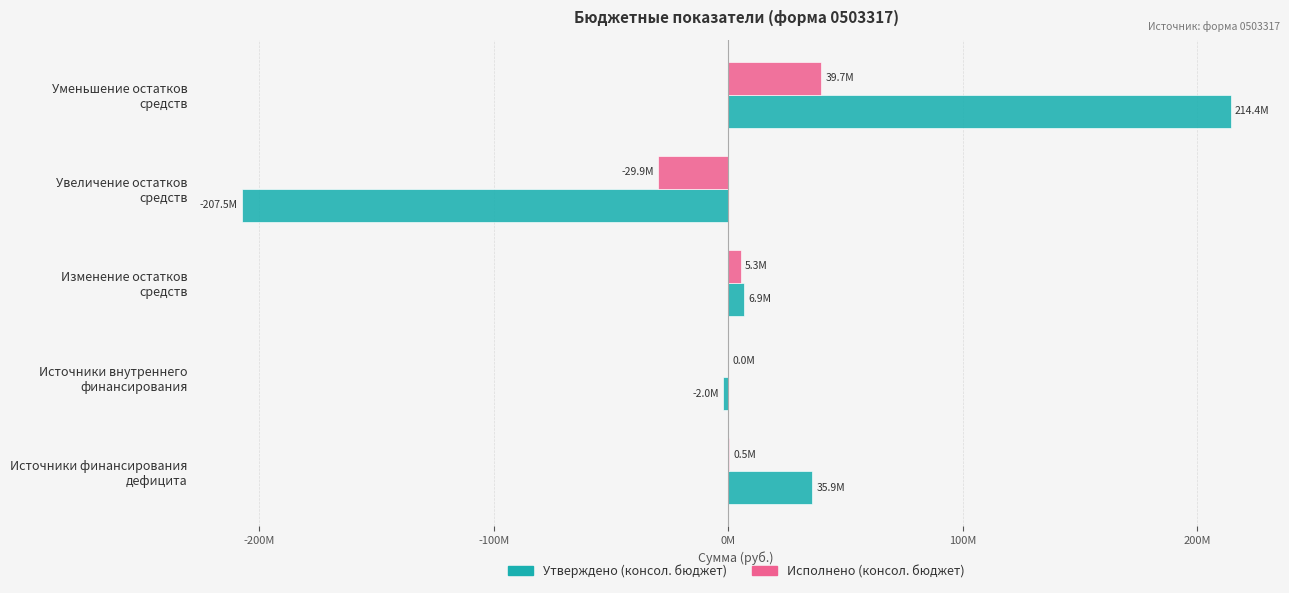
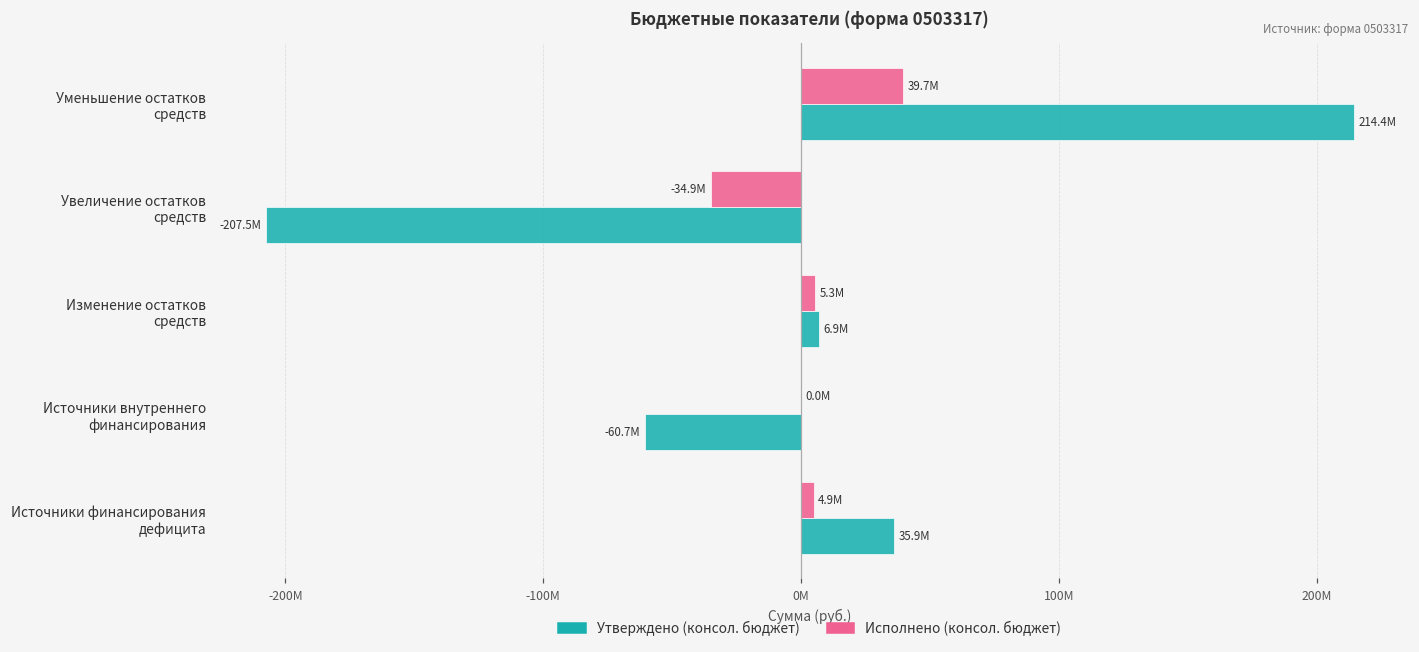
  {
    "Утверждено (консол. бюджет)": {
      "Уменьшение остатков средств": "214.4M",
      "Увеличение остатков средств": "-207.5M",
      "Изменение остатков средств": "6.9M",
-     "Источники внутреннего финансирования": "-2.0M",
+     "Источники внутреннего финансирования": "-60.7M",
      "Источники финансирования дефицита": "35.9M"
    },
    "Исполнено (консол. бюджет)": {
      "Уменьшение остатков средств": "39.7M",
-     "Увеличение остатков средств": "-29.9M",
+     "Увеличение остатков средств": "-34.9M",
      "Изменение остатков средств": "5.3M",
      "Источники внутреннего финансирования": "0.0M",
-     "Источники финансирования дефицита": "0.5M"
+     "Источники финансирования дефицита": "4.9M"
    }
  }
